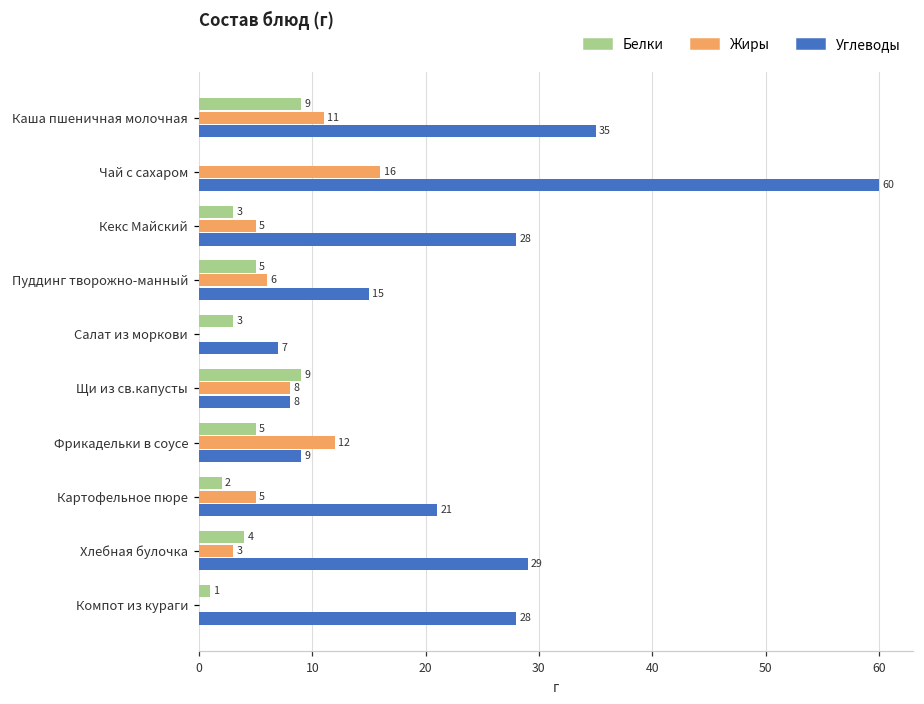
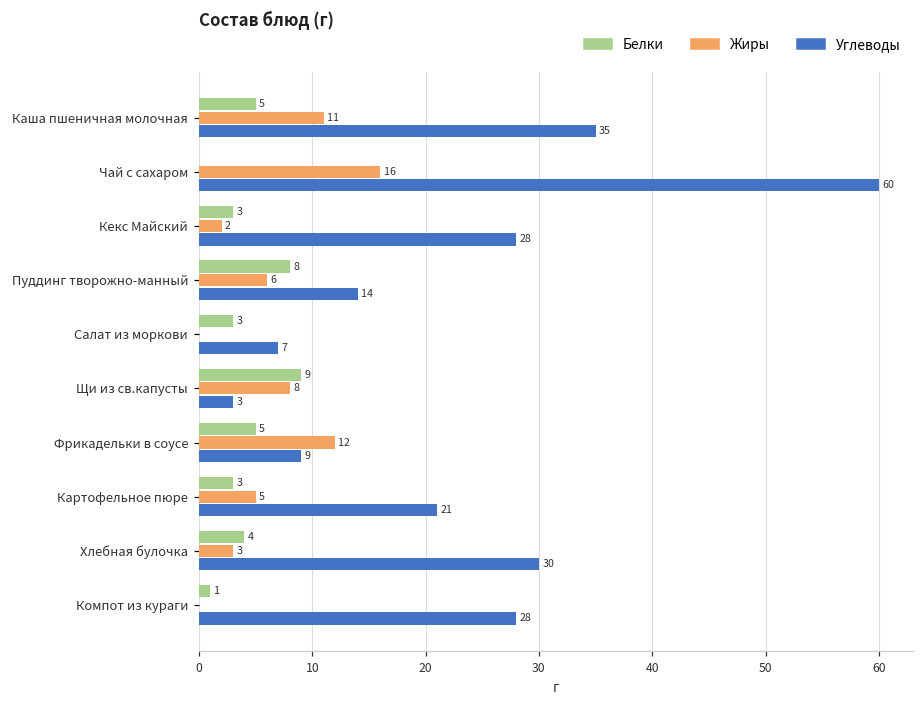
  {
    "Белки": {
-     "Каша пшеничная молочная": 9,
+     "Каша пшеничная молочная": 5,
      "Кекс Майский": 3,
-     "Пуддинг творожно-манный": 5,
+     "Пуддинг творожно-манный": 8,
      "Салат из моркови": 3,
      "Щи из св.капусты": 9,
      "Фрикадельки в соусе": 5,
-     "Картофельное пюре": 2,
+     "Картофельное пюре": 3,
      "Хлебная булочка": 4,
      "Компот из кураги": 1
    },
    "Жиры": {
      "Каша пшеничная молочная": 11,
      "Чай с сахаром": 16,
-     "Кекс Майский": 5,
+     "Кекс Майский": 2,
      "Пуддинг творожно-манный": 6,
      "Щи из св.капусты": 8,
      "Фрикадельки в соусе": 12,
      "Картофельное пюре": 5,
      "Хлебная булочка": 3
    },
    "Углеводы": {
      "Каша пшеничная молочная": 35,
      "Чай с сахаром": 60,
      "Кекс Майский": 28,
-     "Пуддинг творожно-манный": 15,
+     "Пуддинг творожно-манный": 14,
      "Салат из моркови": 7,
-     "Щи из св.капусты": 8,
+     "Щи из св.капусты": 3,
      "Фрикадельки в соусе": 9,
      "Картофельное пюре": 21,
-     "Хлебная булочка": 29,
+     "Хлебная булочка": 30,
      "Компот из кураги": 28
    }
  }
